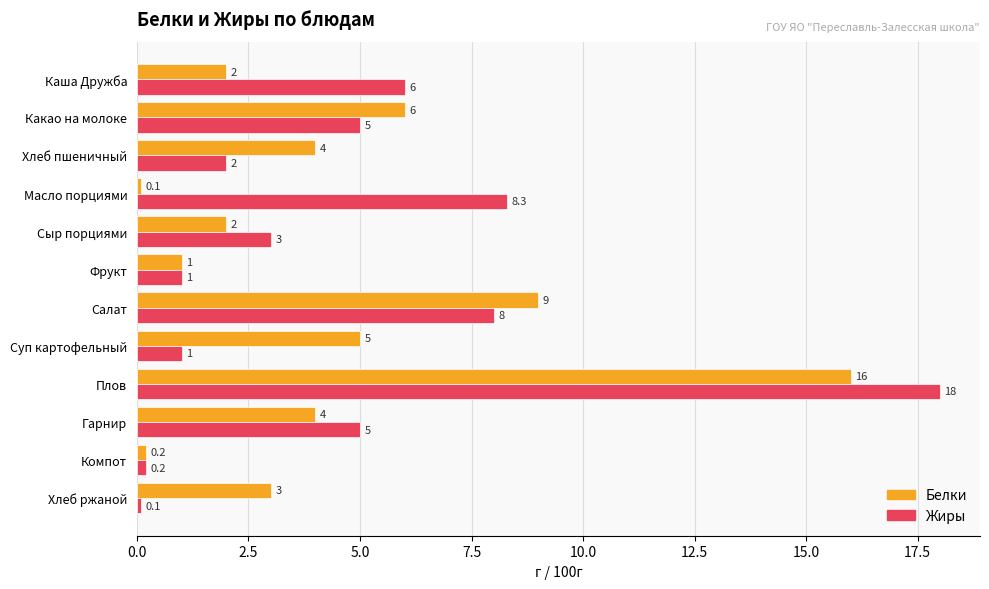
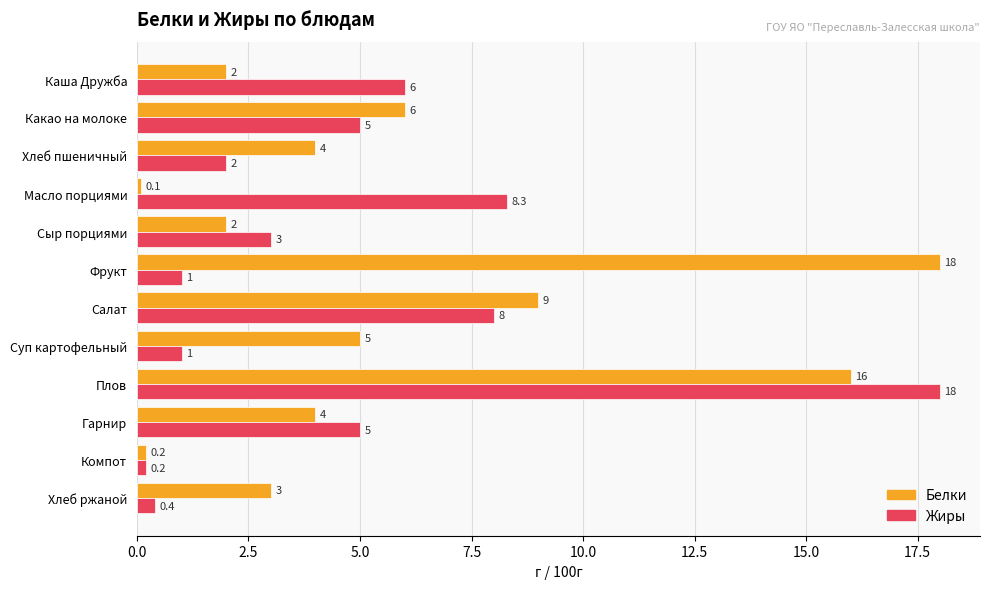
  {
    "Белки": {
      "Каша Дружба": 2,
      "Какао на молоке": 6,
      "Хлеб пшеничный": 4,
      "Масло порциями": 0.1,
      "Сыр порциями": 2,
-     "Фрукт": 1,
+     "Фрукт": 18,
      "Салат": 9,
      "Суп картофельный": 5,
      "Плов": 16,
      "Гарнир": 4,
      "Компот": 0.2,
      "Хлеб ржаной": 3
    },
    "Жиры": {
      "Каша Дружба": 6,
      "Какао на молоке": 5,
      "Хлеб пшеничный": 2,
      "Масло порциями": 8.3,
      "Сыр порциями": 3,
      "Фрукт": 1,
      "Салат": 8,
      "Суп картофельный": 1,
      "Плов": 18,
      "Гарнир": 5,
      "Компот": 0.2,
-     "Хлеб ржаной": 0.1
+     "Хлеб ржаной": 0.4
    }
  }
